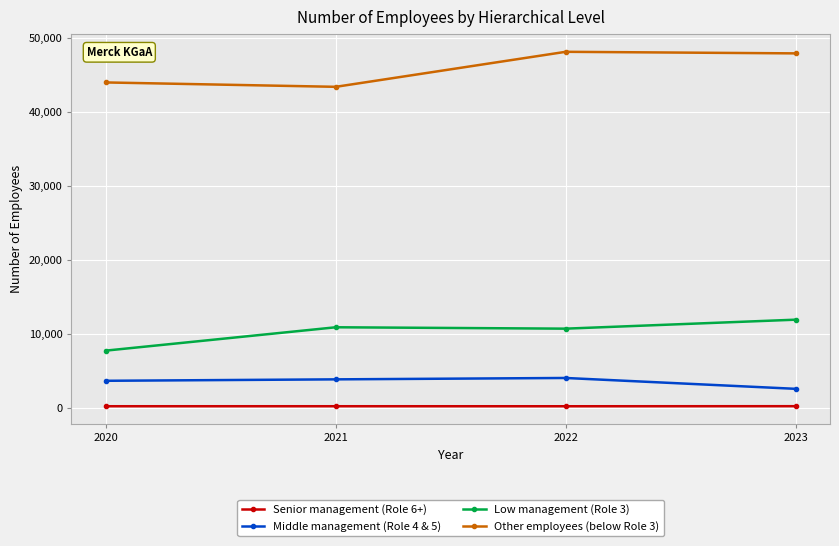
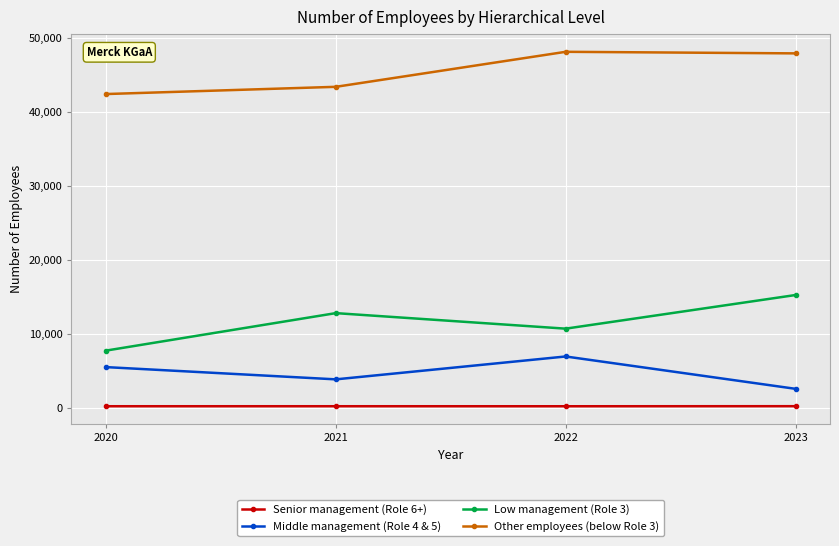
  {
    "Senior management (Role 6+)": {
      "2020": "0",
      "2021": "0",
      "2022": "0",
      "2023": "0"
    },
    "Middle management (Role 4 & 5)": {
-     "2020": "4,000",
+     "2020": "5,000",
      "2021": "4,000",
-     "2022": "4,000",
+     "2022": "7,000",
      "2023": "3,000"
    },
    "Low management (Role 3)": {
      "2020": "8,000",
-     "2021": "11,000",
+     "2021": "13,000",
      "2022": "11,000",
-     "2023": "12,000"
+     "2023": "15,000"
    },
    "Other employees (below Role 3)": {
-     "2020": "44,000",
+     "2020": "42,000",
      "2021": "43,000",
      "2022": "48,000",
      "2023": "48,000"
    }
  }
